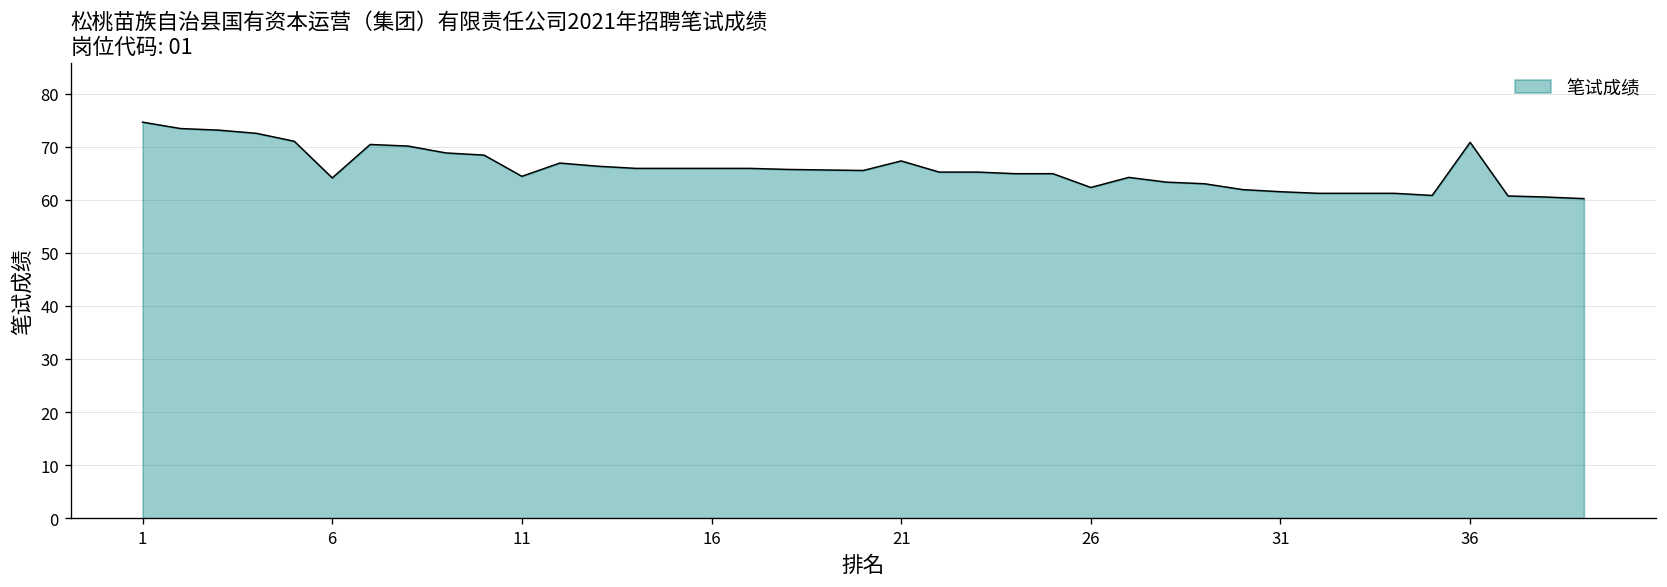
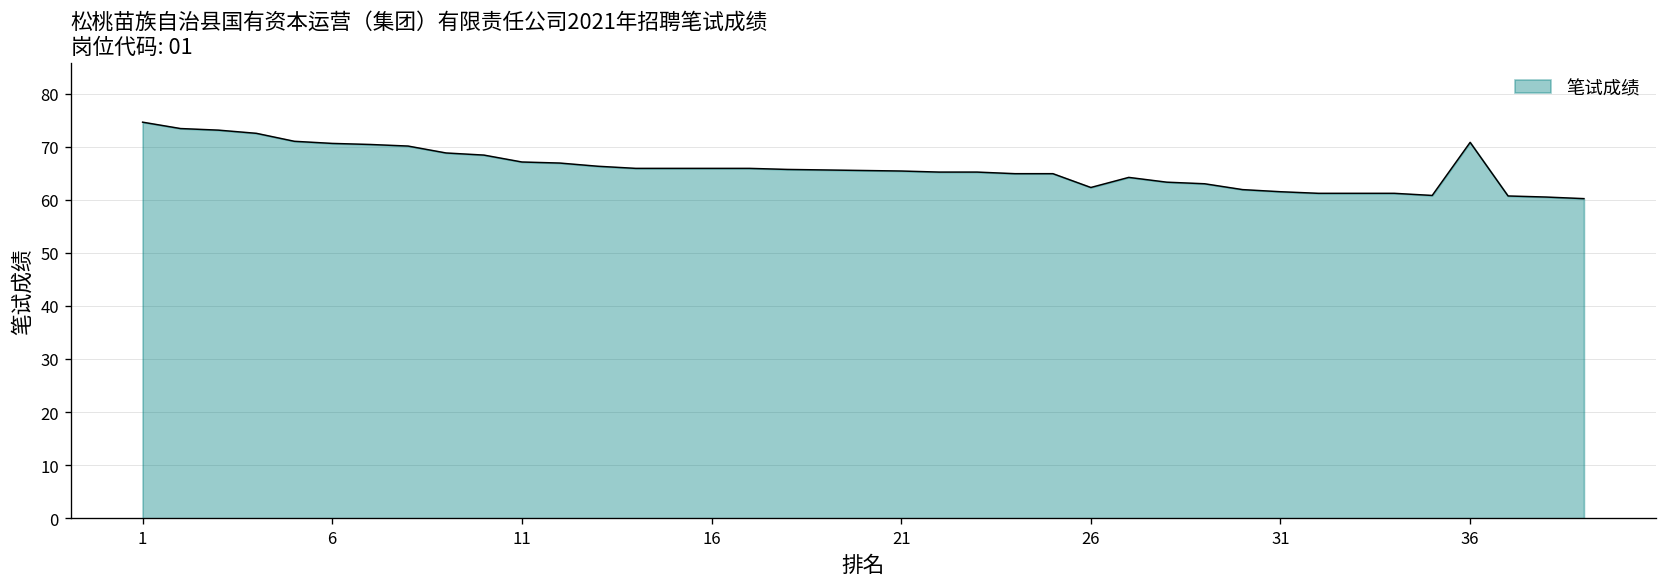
  {
    "1": 75,
-   "6": 64,
-   "11": 64,
+   "6": 71,
+   "11": 67,
    "16": 66,
-   "21": 67,
+   "21": 65,
    "26": 62,
    "31": 62,
    "36": 71
  }
